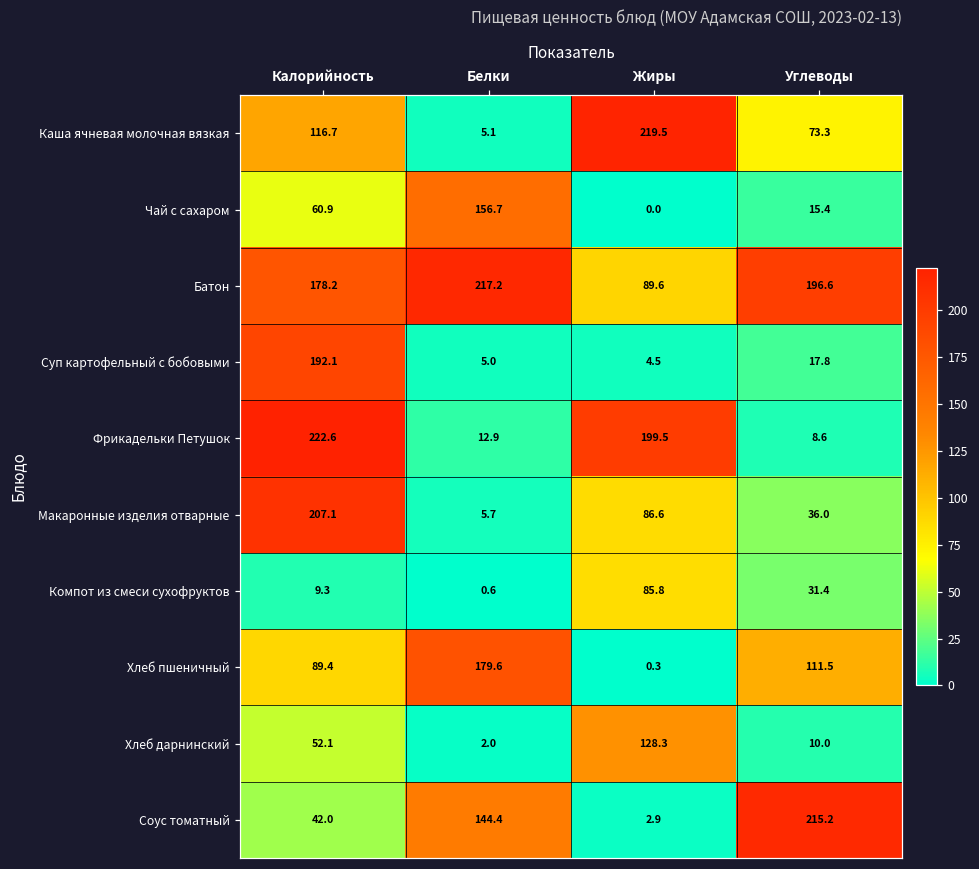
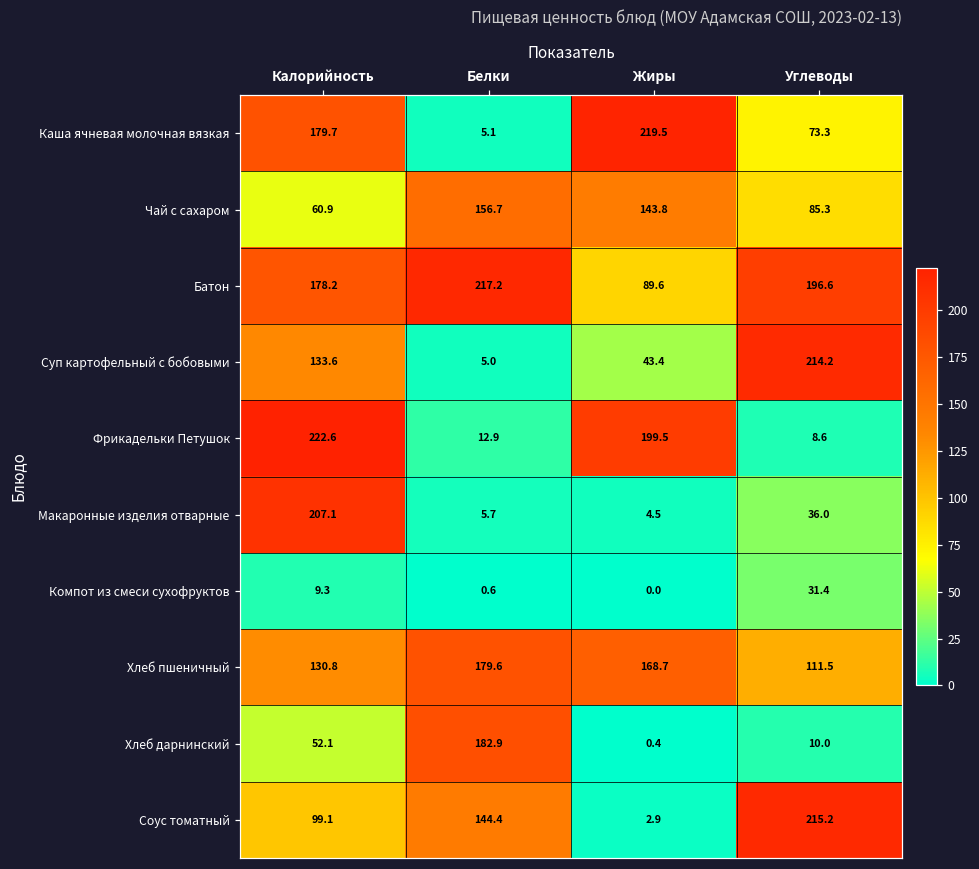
  {
    "Каша ячневая молочная вязкая": {
-     "Калорийность": 116.7,
+     "Калорийность": 179.7,
      "Белки": 5.1,
      "Жиры": 219.5,
      "Углеводы": 73.3
    },
    "Чай с сахаром": {
      "Калорийность": 60.9,
      "Белки": 156.7,
-     "Жиры": 0.0,
-     "Углеводы": 15.4
+     "Жиры": 143.8,
+     "Углеводы": 85.3
    },
    "Батон": {
      "Калорийность": 178.2,
      "Белки": 217.2,
      "Жиры": 89.6,
      "Углеводы": 196.6
    },
    "Суп картофельный с бобовыми": {
-     "Калорийность": 192.1,
+     "Калорийность": 133.6,
      "Белки": 5.0,
-     "Жиры": 4.5,
-     "Углеводы": 17.8
+     "Жиры": 43.4,
+     "Углеводы": 214.2
    },
    "Фрикадельки Петушок": {
      "Калорийность": 222.6,
      "Белки": 12.9,
      "Жиры": 199.5,
      "Углеводы": 8.6
    },
    "Макаронные изделия отварные": {
      "Калорийность": 207.1,
      "Белки": 5.7,
-     "Жиры": 86.6,
+     "Жиры": 4.5,
      "Углеводы": 36.0
    },
    "Компот из смеси сухофруктов": {
      "Калорийность": 9.3,
      "Белки": 0.6,
-     "Жиры": 85.8,
+     "Жиры": 0.0,
      "Углеводы": 31.4
    },
    "Хлеб пшеничный": {
-     "Калорийность": 89.4,
+     "Калорийность": 130.8,
      "Белки": 179.6,
-     "Жиры": 0.3,
+     "Жиры": 168.7,
      "Углеводы": 111.5
    },
    "Хлеб дарнинский": {
      "Калорийность": 52.1,
-     "Белки": 2.0,
-     "Жиры": 128.3,
+     "Белки": 182.9,
+     "Жиры": 0.4,
      "Углеводы": 10.0
    },
    "Соус томатный": {
-     "Калорийность": 42.0,
+     "Калорийность": 99.1,
      "Белки": 144.4,
      "Жиры": 2.9,
      "Углеводы": 215.2
    }
  }
